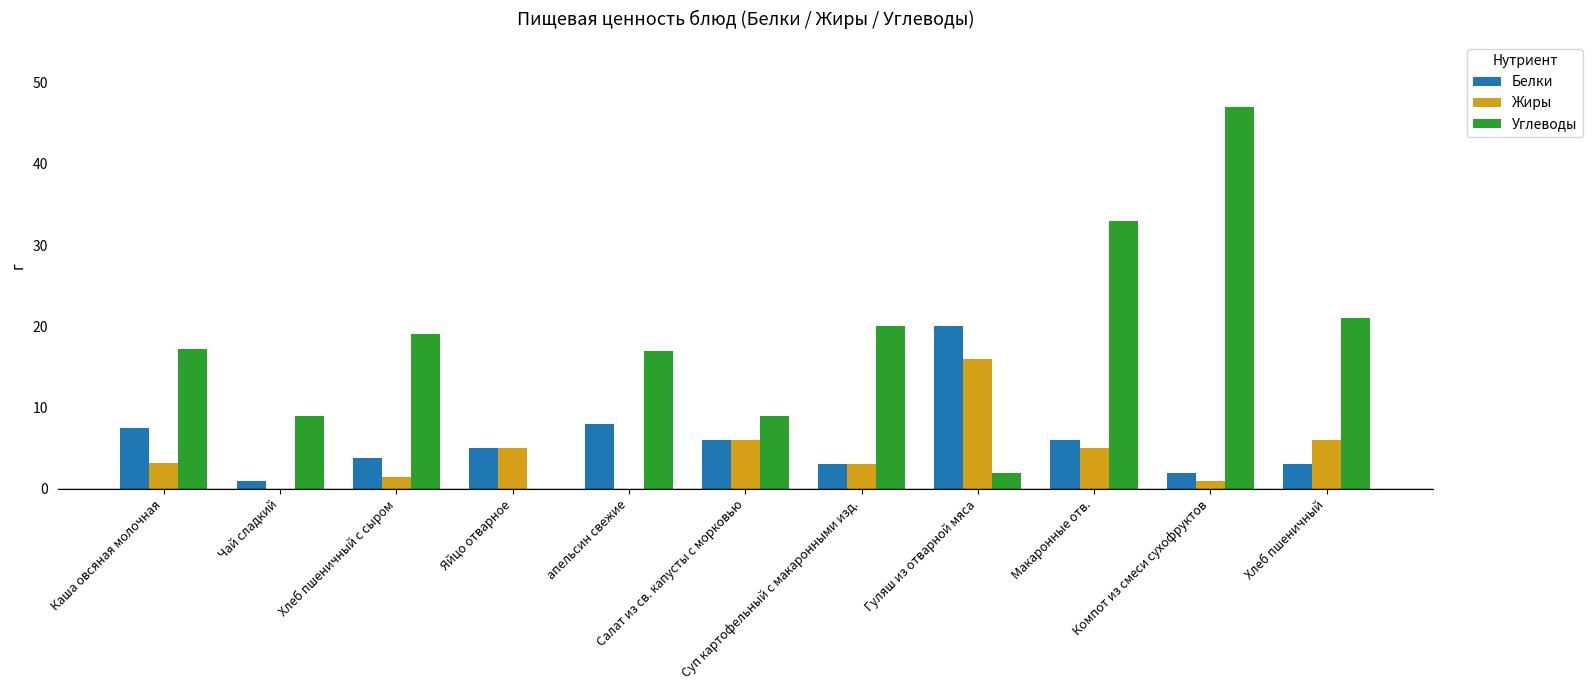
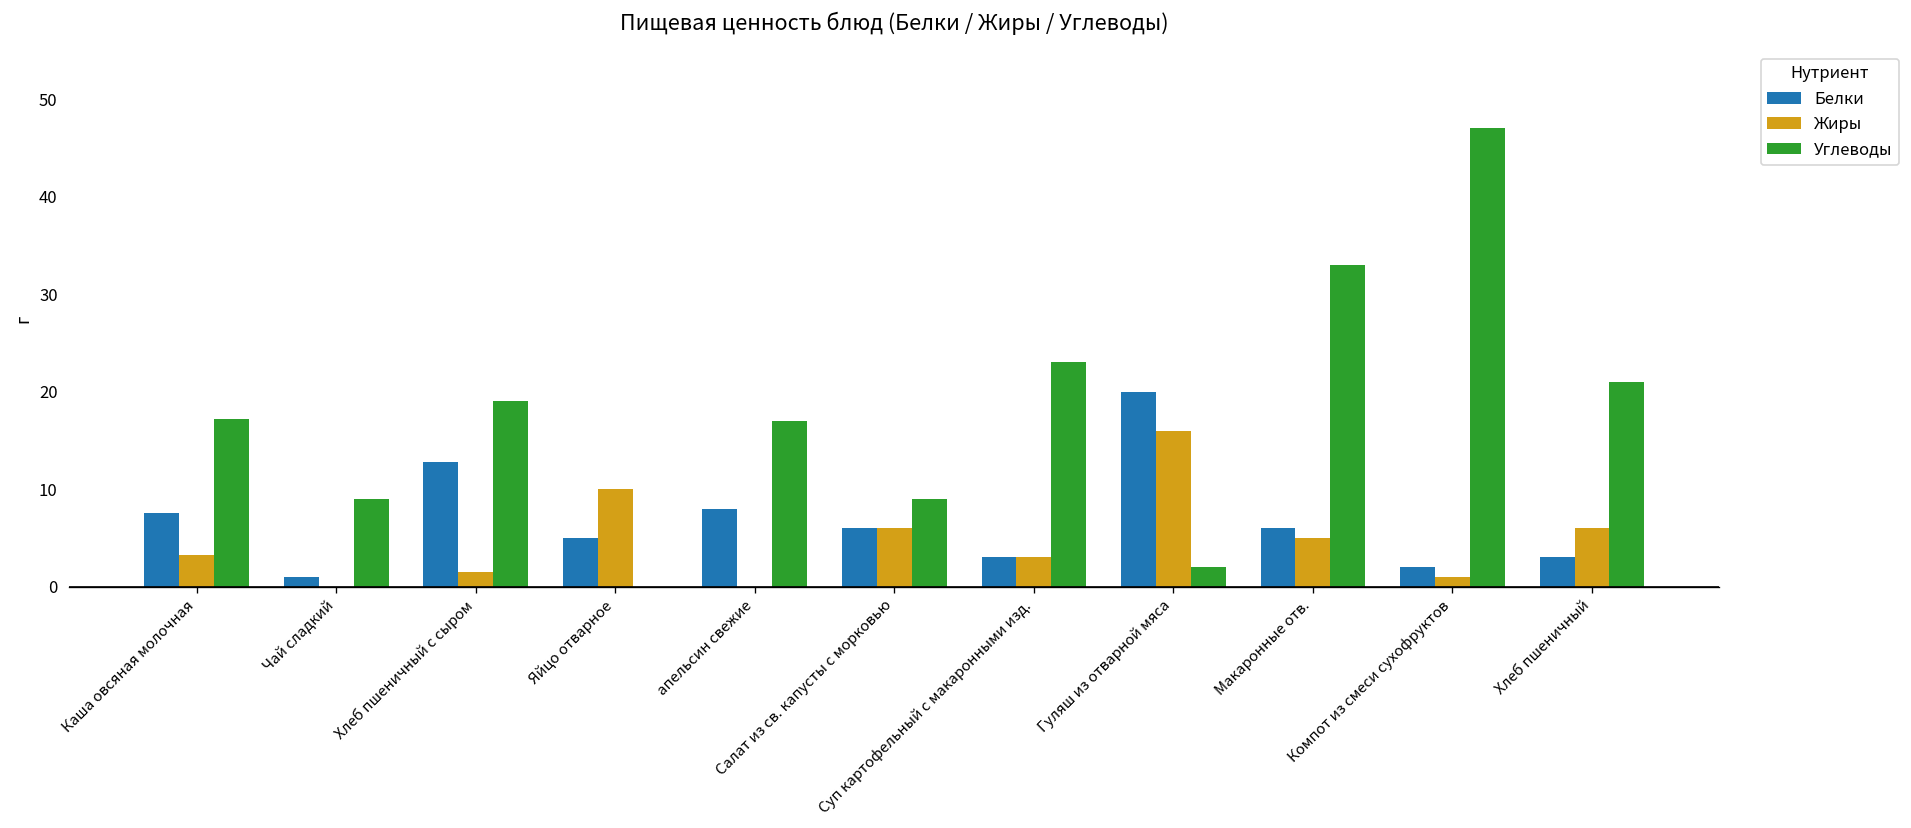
  {
    "Белки": {
      "Каша овсяная молочная": 8,
      "Чай сладкий": 1,
-     "Хлеб пшеничный с сыром": 4,
+     "Хлеб пшеничный с сыром": 13,
      "Яйцо отварное": 5,
      "апельсин свежие": 8,
      "Салат из св. капусты с морковью": 6,
      "Суп картофельный с макаронными изд.": 3,
      "Гуляш из отварной мяса": 20,
      "Макаронные отв.": 6,
      "Компот из смеси сухофруктов": 2,
      "Хлеб пшеничный": 3
    },
    "Жиры": {
      "Каша овсяная молочная": 3,
      "Чай сладкий": 0,
      "Хлеб пшеничный с сыром": 2,
-     "Яйцо отварное": 5,
+     "Яйцо отварное": 10,
      "апельсин свежие": 0,
      "Салат из св. капусты с морковью": 6,
      "Суп картофельный с макаронными изд.": 3,
      "Гуляш из отварной мяса": 16,
      "Макаронные отв.": 5,
      "Компот из смеси сухофруктов": 1,
      "Хлеб пшеничный": 6
    },
    "Углеводы": {
      "Каша овсяная молочная": 17,
      "Чай сладкий": 9,
      "Хлеб пшеничный с сыром": 19,
      "Яйцо отварное": 0,
      "апельсин свежие": 17,
      "Салат из св. капусты с морковью": 9,
-     "Суп картофельный с макаронными изд.": 20,
+     "Суп картофельный с макаронными изд.": 23,
      "Гуляш из отварной мяса": 2,
      "Макаронные отв.": 33,
      "Компот из смеси сухофруктов": 47,
      "Хлеб пшеничный": 21
    }
  }
